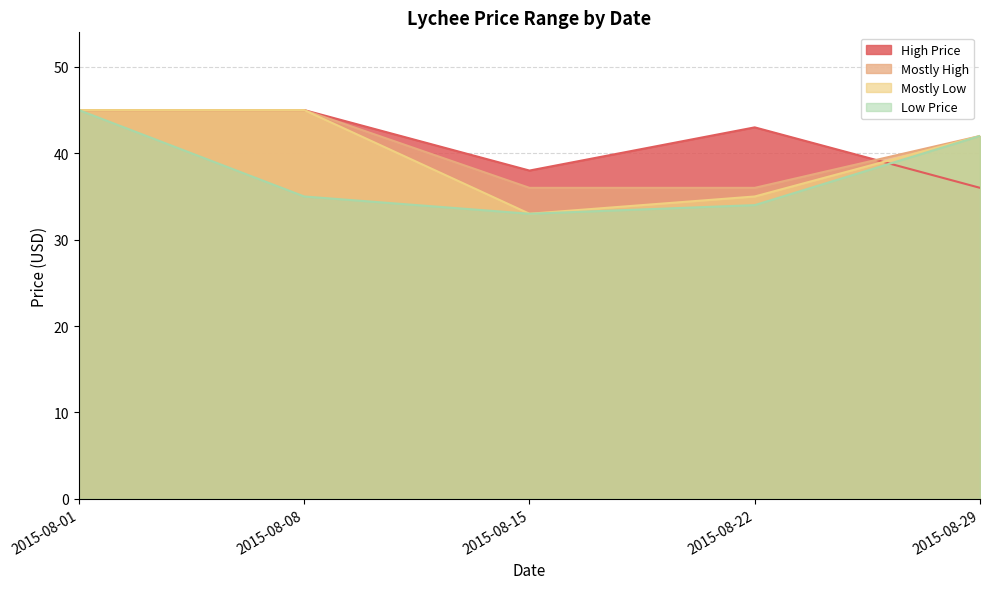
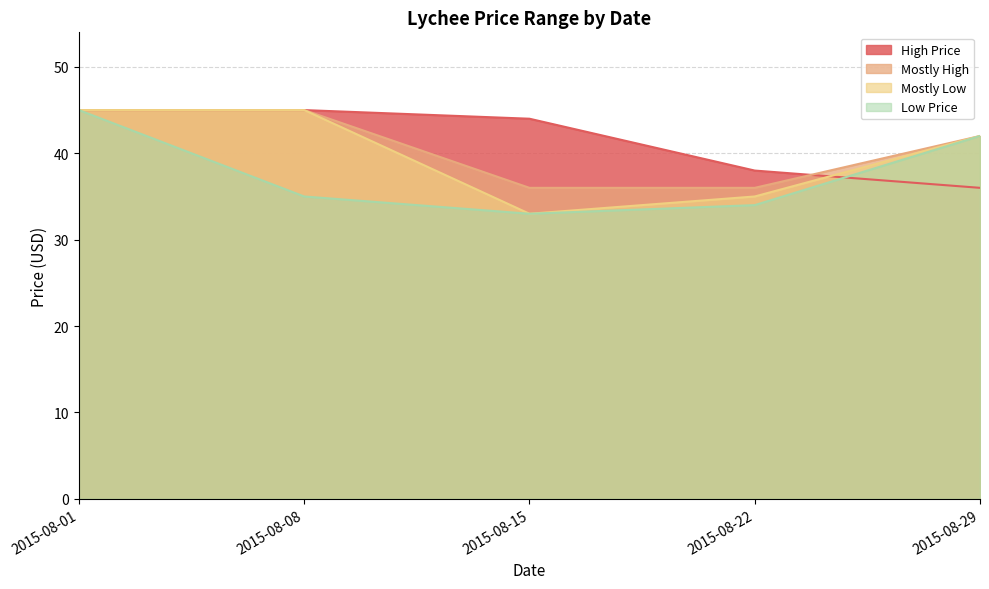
  {
    "High Price": {
-     "2015-08-15": 38,
-     "2015-08-22": 43,
+     "2015-08-15": 44,
+     "2015-08-22": 38,
      "2015-08-29": 36
    },
    "Low Price": {
      "2015-08-08": 35,
      "2015-08-22": 34
    }
  }
